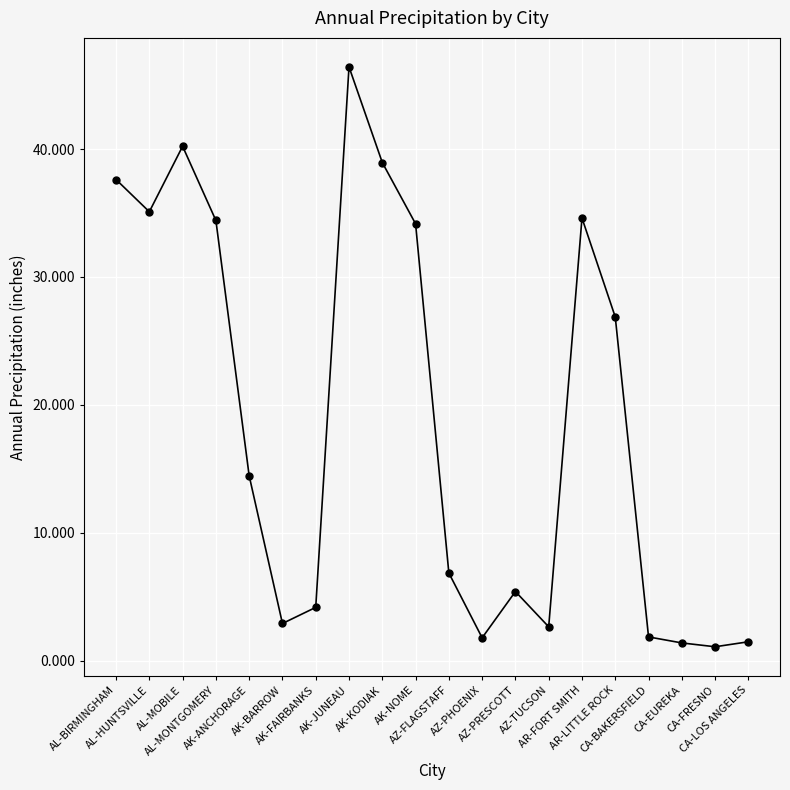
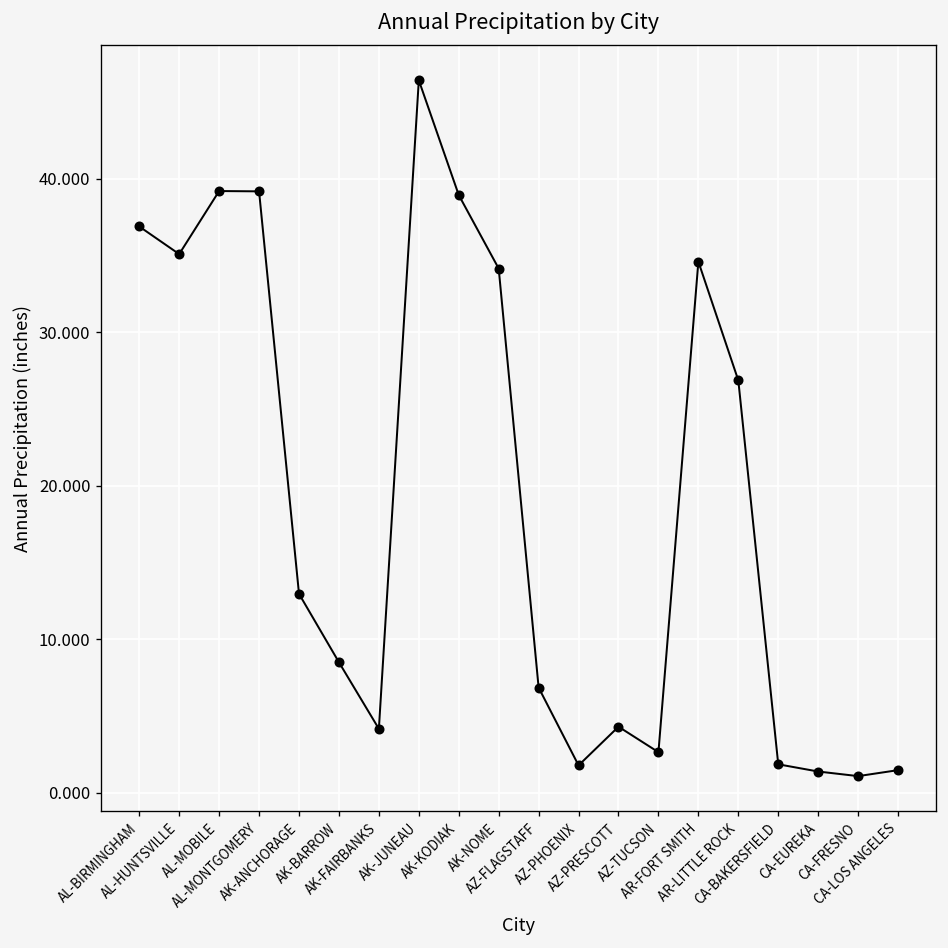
  {
-   "AL-BIRMINGHAM": 37.6,
+   "AL-BIRMINGHAM": 36.9,
    "AL-HUNTSVILLE": 35.1,
-   "AL-MOBILE": 40.2,
-   "AL-MONTGOMERY": 34.4,
-   "AK-ANCHORAGE": 14.5,
-   "AK-BARROW": 2.9,
+   "AL-MOBILE": 39.2,
+   "AL-MONTGOMERY": 39.2,
+   "AK-ANCHORAGE": 13.0,
+   "AK-BARROW": 8.5,
    "AK-FAIRBANKS": 4.2,
    "AK-JUNEAU": 46.4,
    "AK-KODIAK": 39.0,
    "AK-NOME": 34.2,
    "AZ-FLAGSTAFF": 6.9,
    "AZ-PHOENIX": 1.8,
-   "AZ-PRESCOTT": 5.4,
+   "AZ-PRESCOTT": 4.3,
    "AZ-TUCSON": 2.6,
    "AR-FORT SMITH": 34.6,
    "AR-LITTLE ROCK": 26.9,
    "CA-BAKERSFIELD": 1.9,
    "CA-EUREKA": 1.4,
    "CA-FRESNO": 1.1,
    "CA-LOS ANGELES": 1.5
  }
